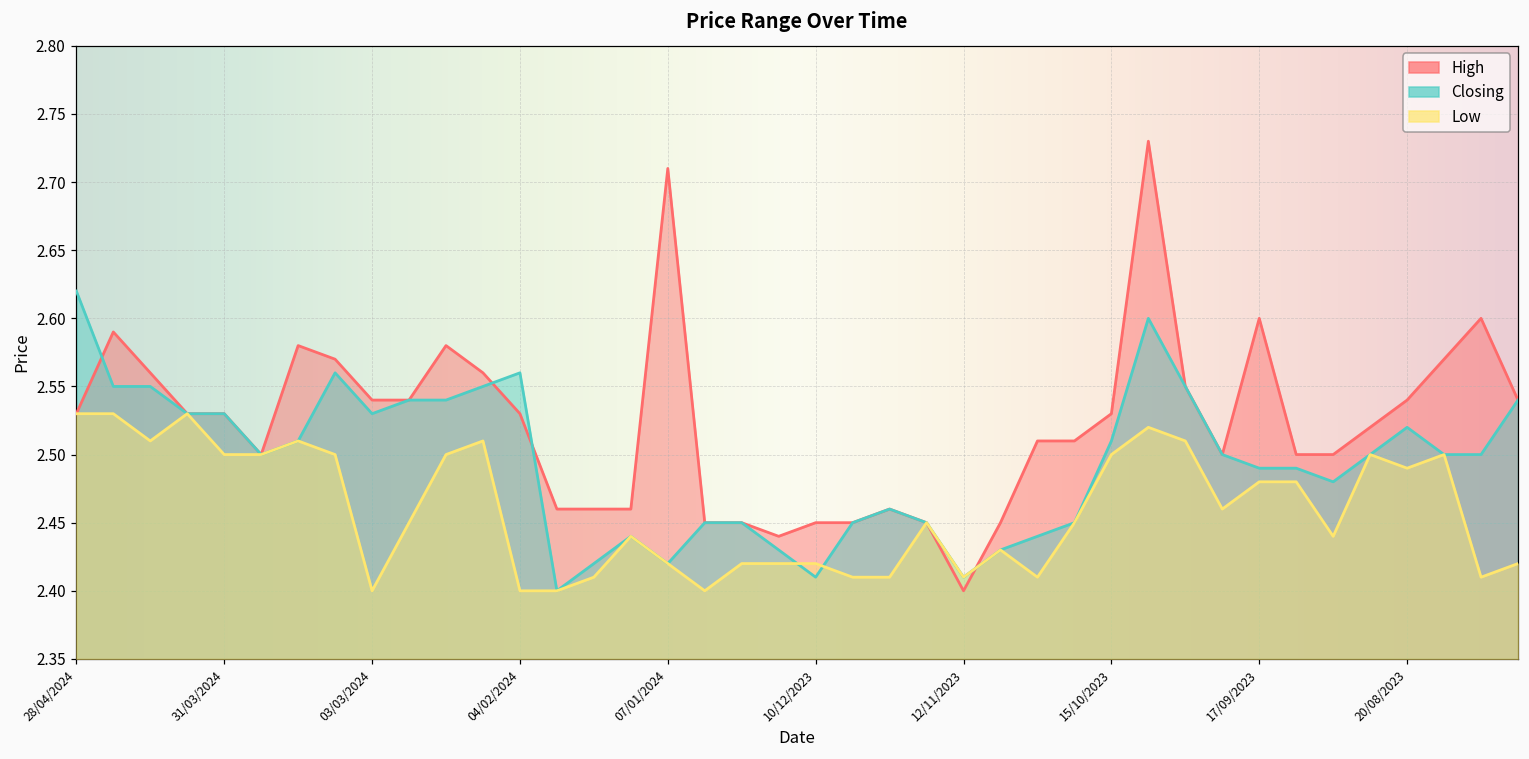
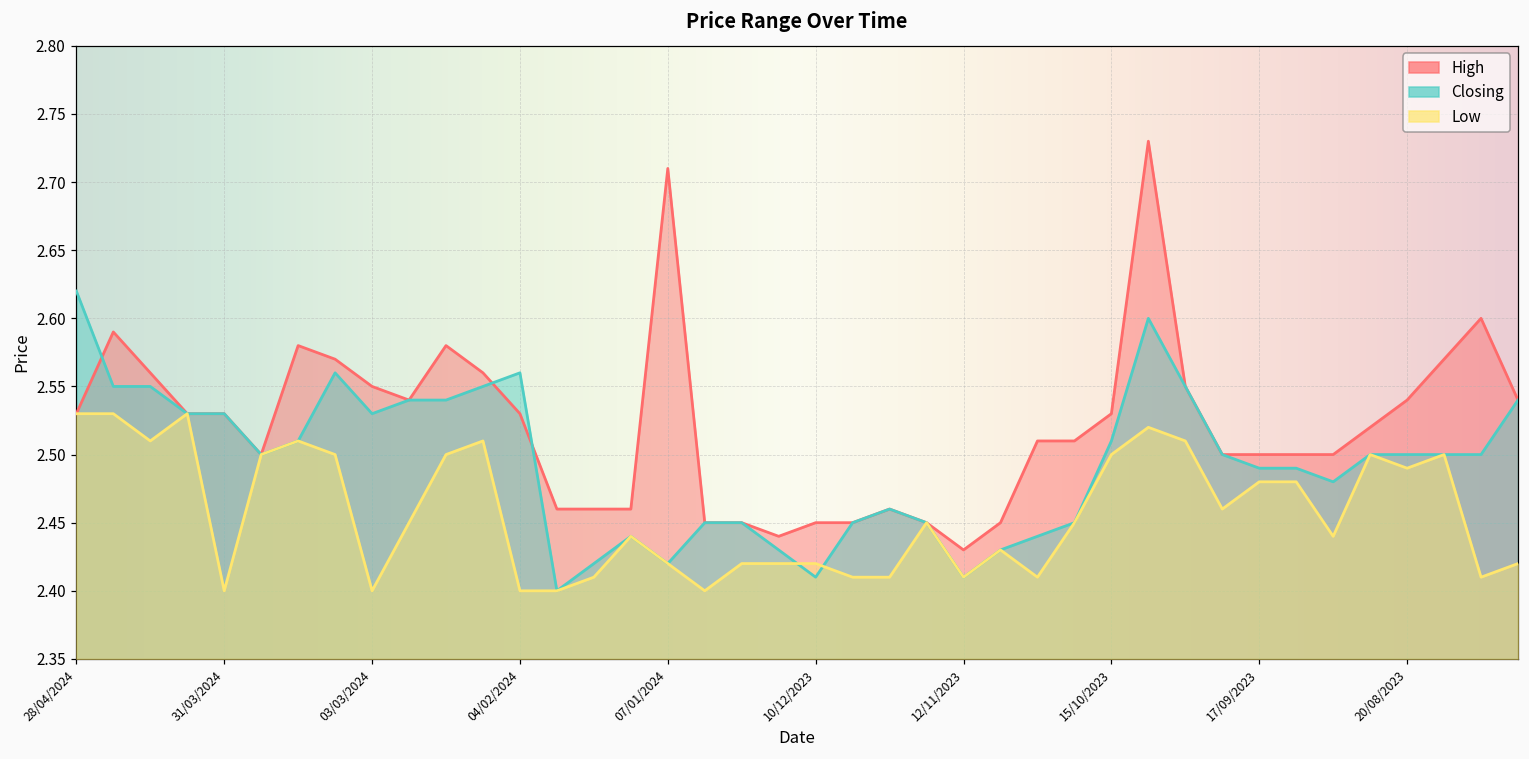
  {
    "High": {
-     "03/03/2024": 2.54,
+     "03/03/2024": 2.55,
      "04/02/2024": 2.53,
      "07/01/2024": 2.71,
      "10/12/2023": 2.45,
-     "12/11/2023": 2.40,
+     "12/11/2023": 2.43,
      "15/10/2023": 2.53,
-     "17/09/2023": 2.6,
+     "17/09/2023": 2.5,
      "20/08/2023": 2.54
    },
    "Closing": {
      "28/04/2024": 2.62,
      "03/03/2024": 2.53,
      "04/02/2024": 2.56,
      "10/12/2023": 2.41,
      "15/10/2023": 2.51,
      "17/09/2023": 2.49,
-     "20/08/2023": 2.52
+     "20/08/2023": 2.50
    },
    "Low": {
-     "31/03/2024": 2.5,
+     "31/03/2024": 2.4,
      "03/03/2024": 2.4,
      "04/02/2024": 2.4,
      "10/12/2023": 2.420,
      "15/10/2023": 2.5,
      "17/09/2023": 2.480,
      "20/08/2023": 2.490
    }
  }
